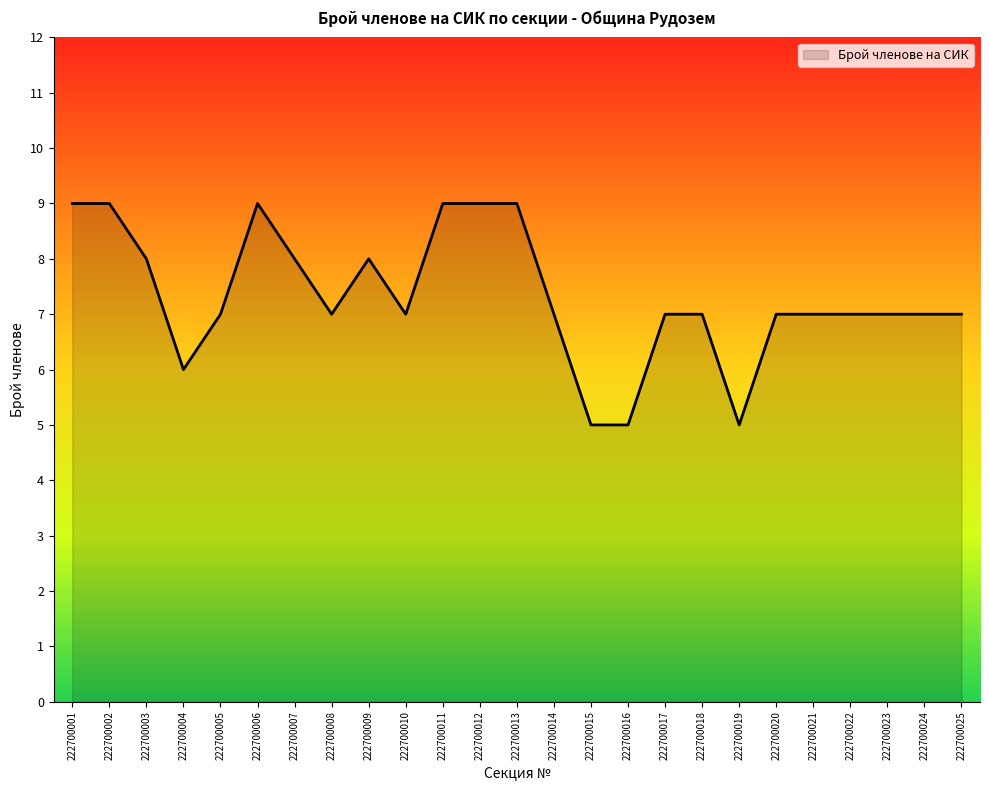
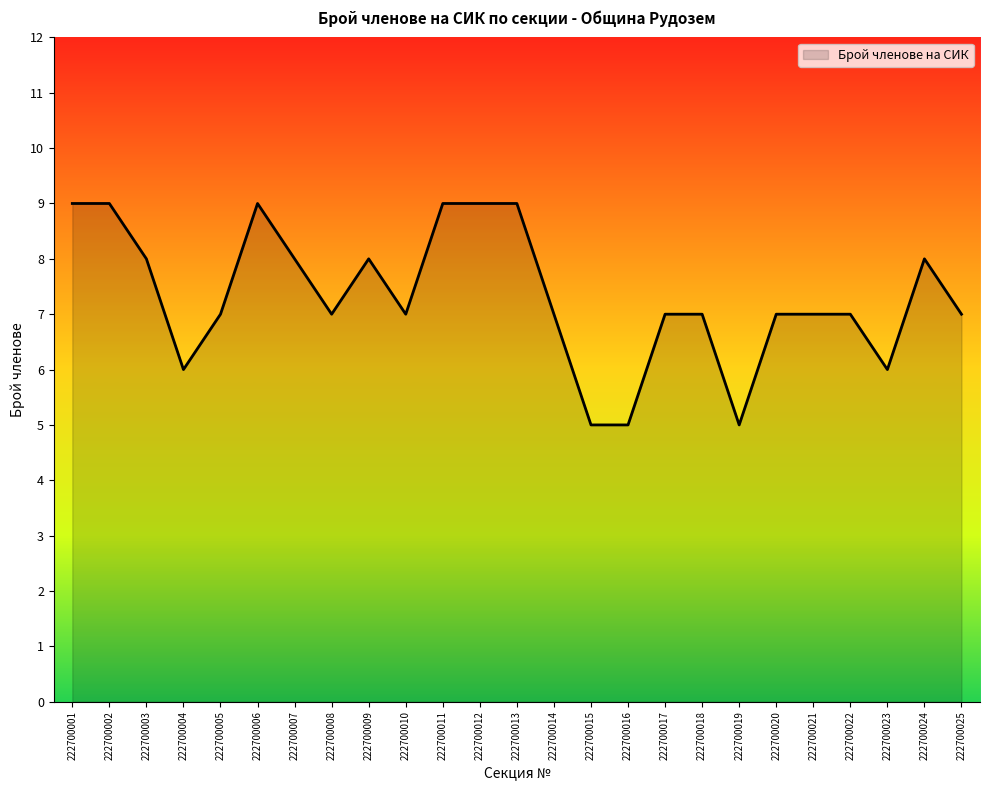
  {
    "222700001": 9,
    "222700002": 9,
    "222700003": 8,
    "222700004": 6,
    "222700005": 7,
    "222700006": 9,
    "222700007": 8,
    "222700008": 7,
    "222700009": 8,
    "222700010": 7,
    "222700011": 9,
    "222700012": 9,
    "222700013": 9,
    "222700014": 7,
    "222700015": 5,
    "222700016": 5,
    "222700017": 7,
    "222700018": 7,
    "222700019": 5,
    "222700020": 7,
    "222700021": 7,
    "222700022": 7,
-   "222700023": 7,
-   "222700024": 7,
+   "222700023": 6,
+   "222700024": 8,
    "222700025": 7
  }
